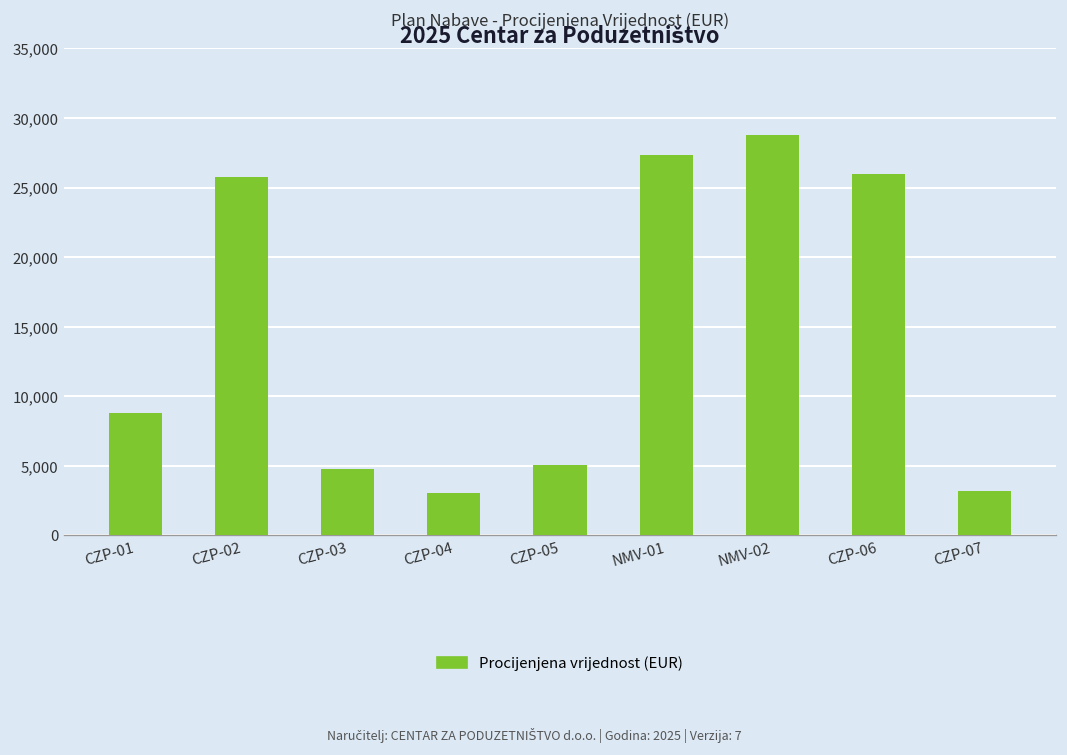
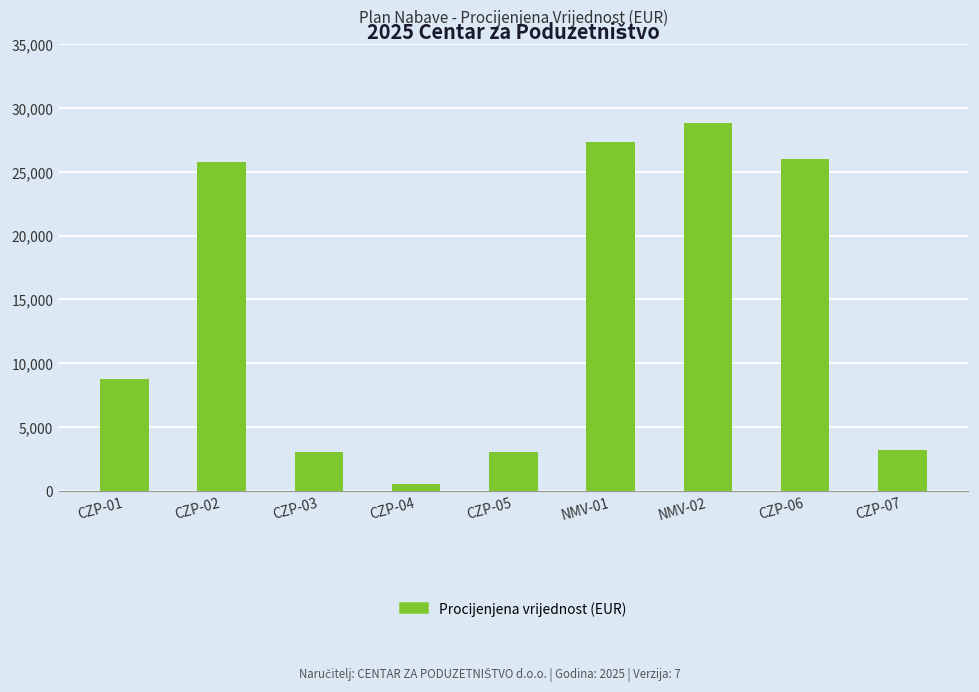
  {
    "CZP-01": "8,800",
    "CZP-02": "25,800",
-   "CZP-03": "4,700",
-   "CZP-04": "3,000",
-   "CZP-05": "5,000",
+   "CZP-03": "3,000",
+   "CZP-04": "500",
+   "CZP-05": "3,000",
    "NMV-01": "27,300",
    "NMV-02": "28,800",
    "CZP-06": "26,000",
    "CZP-07": "3,200"
  }
